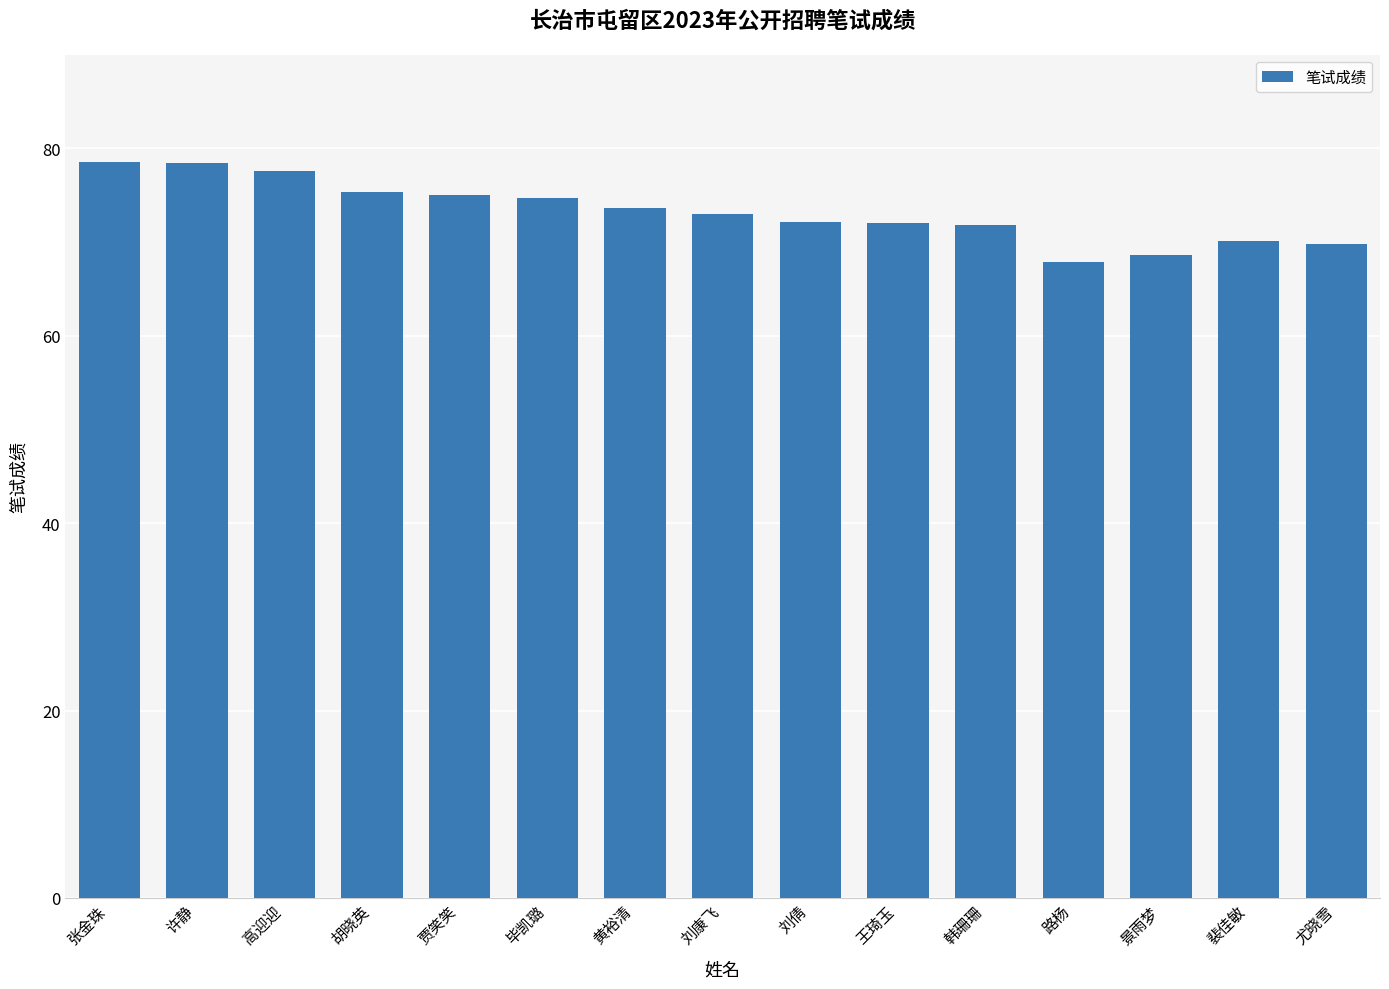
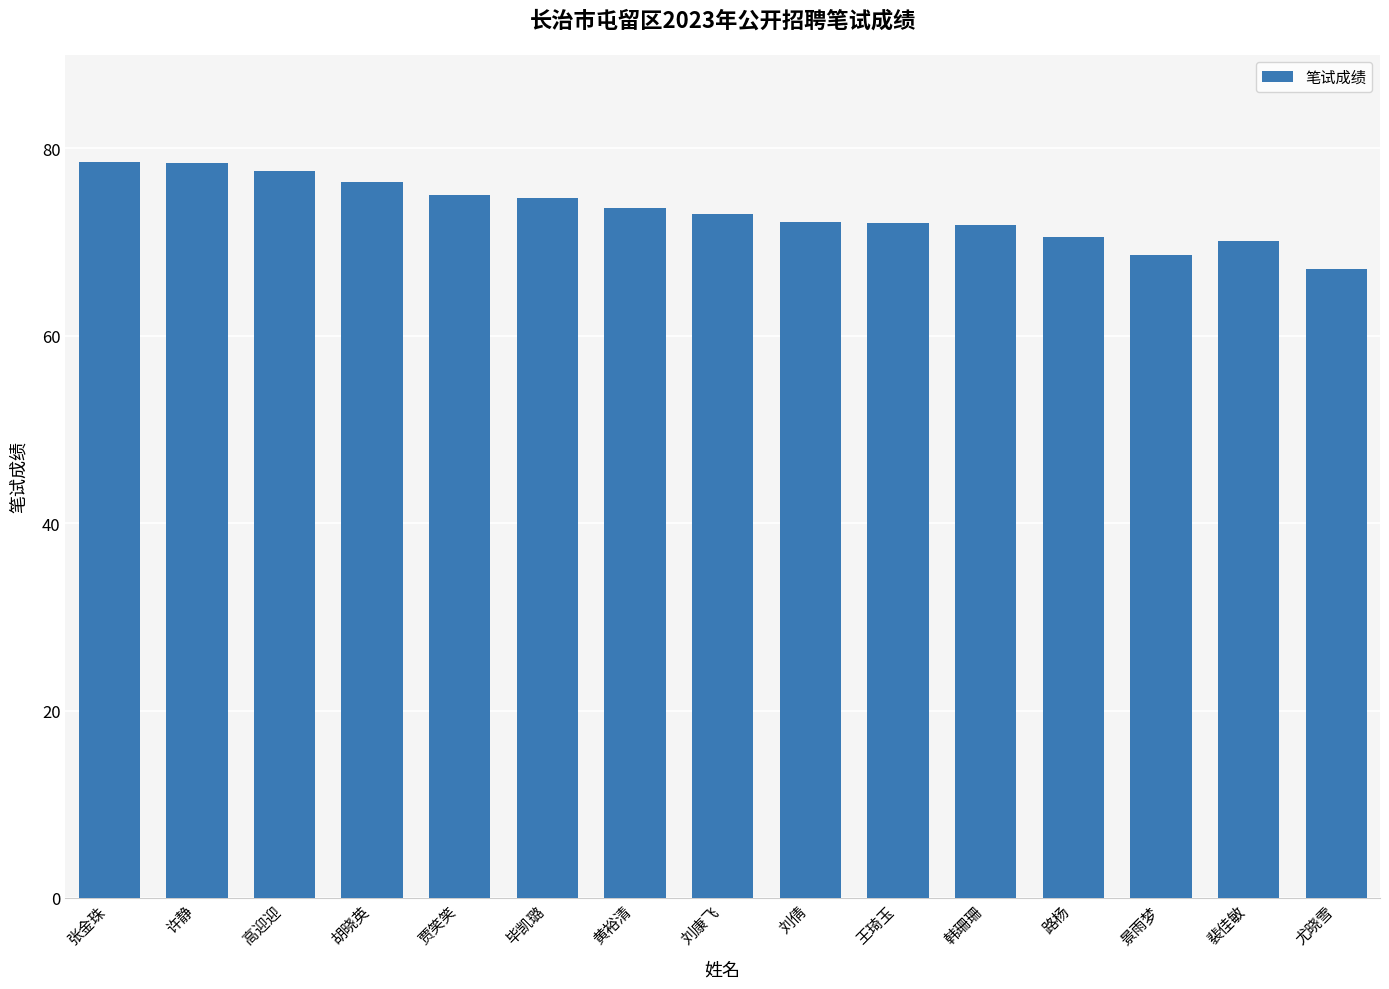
  {
    "张金珠": 79,
    "许静": 79,
    "高迎迎": 78,
-   "胡晓英": 75,
+   "胡晓英": 76,
    "贾笑笑": 75,
    "毕凯璐": 75,
    "黄裕清": 74,
    "刘康飞": 73,
    "刘倩": 72,
    "王琦玉": 72,
    "韩珊珊": 72,
-   "路杨": 68,
+   "路杨": 71,
    "景雨梦": 69,
    "裴佳敏": 70,
-   "尤晓雪": 70
+   "尤晓雪": 67
  }
